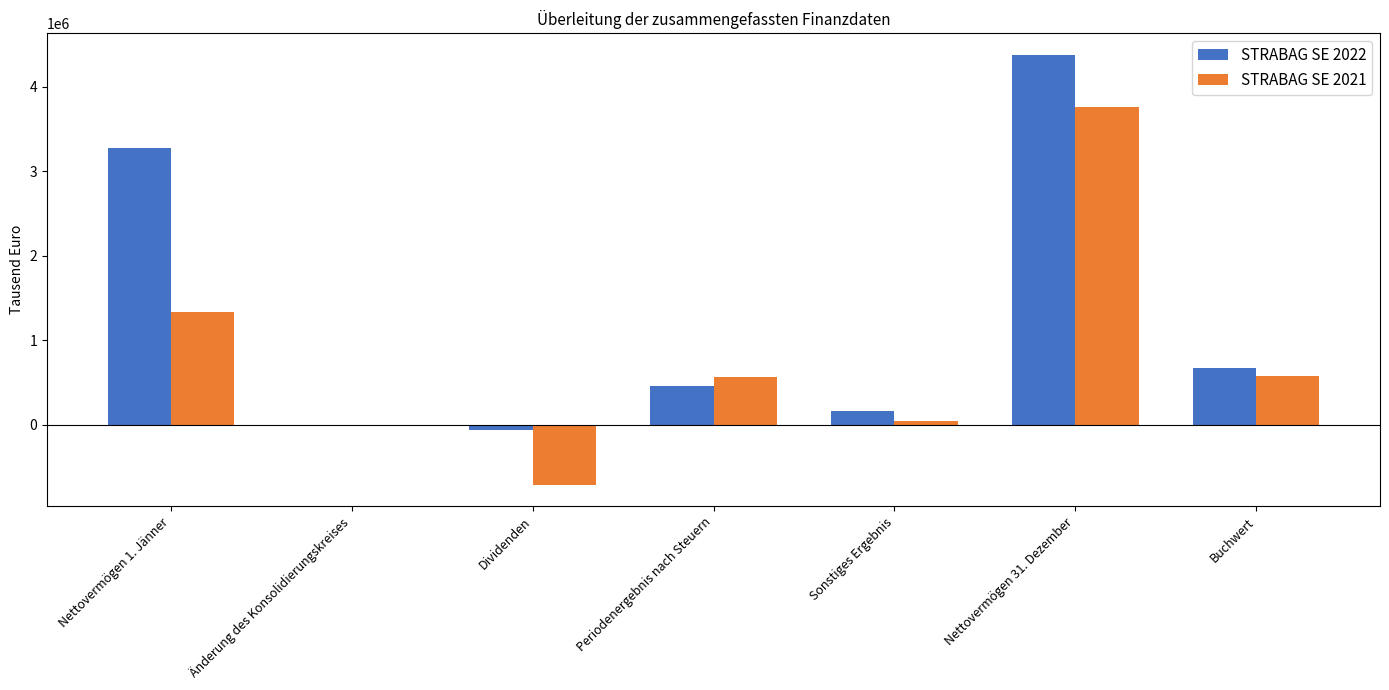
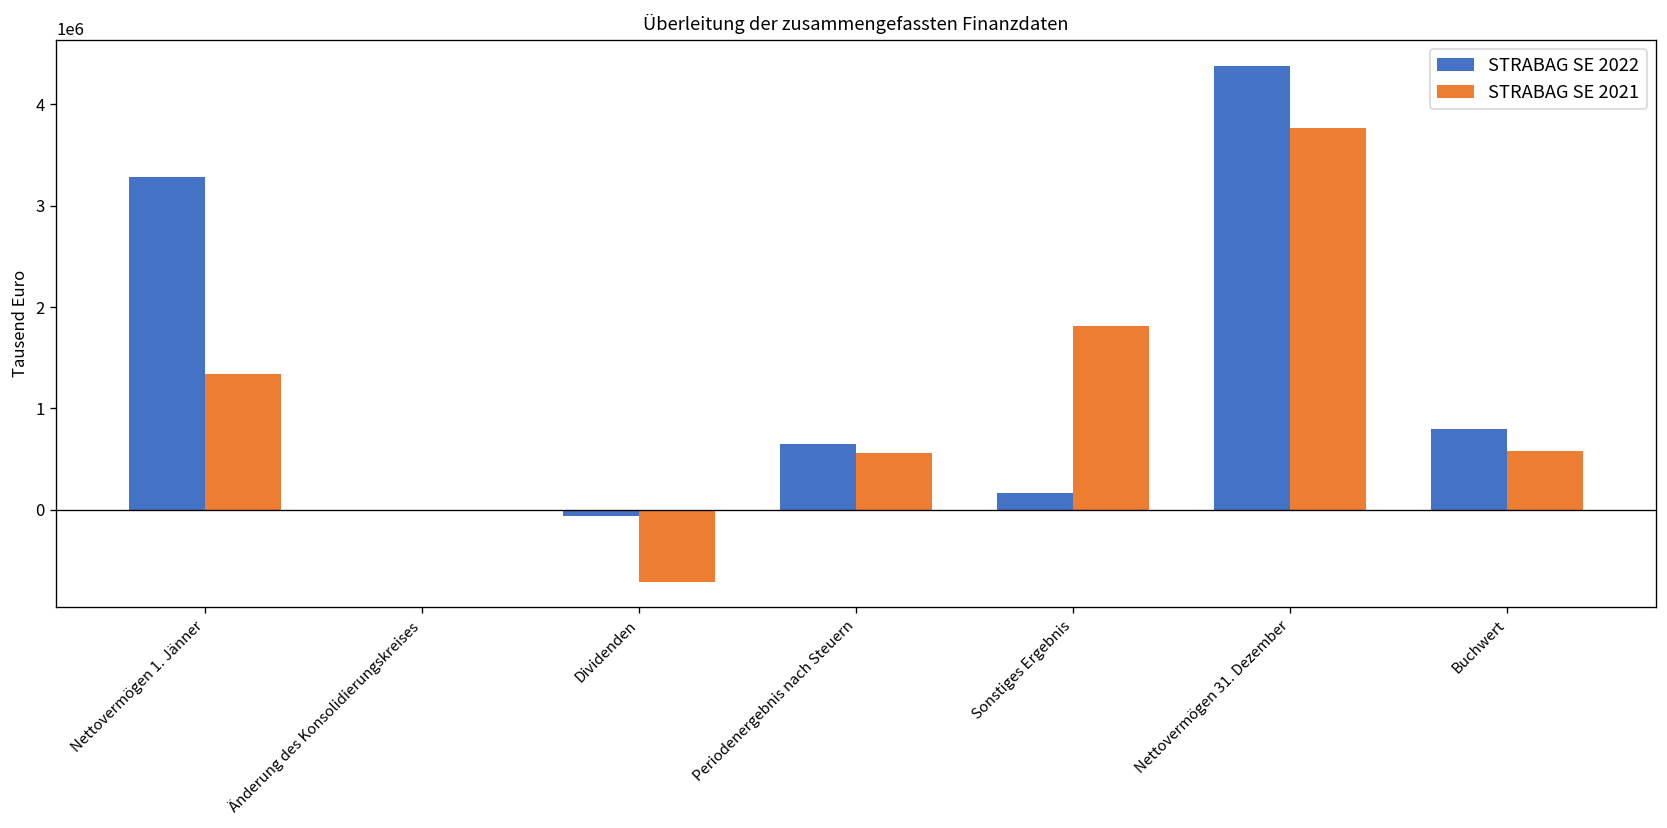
  {
    "STRABAG SE 2022": {
      "Nettovermögen 1. Jänner": 3300000,
      "Änderung des Konsolidierungskreises": 0,
      "Dividenden": -100000,
-     "Periodenergebnis nach Steuern": 500000,
+     "Periodenergebnis nach Steuern": 700000,
      "Sonstiges Ergebnis": 200000,
      "Nettovermögen 31. Dezember": 4400000,
-     "Buchwert": 700000
+     "Buchwert": 800000
    },
    "STRABAG SE 2021": {
      "Nettovermögen 1. Jänner": 1300000,
      "Änderung des Konsolidierungskreises": 0,
      "Dividenden": -700000,
      "Periodenergebnis nach Steuern": 600000,
-     "Sonstiges Ergebnis": 0,
+     "Sonstiges Ergebnis": 1800000,
      "Nettovermögen 31. Dezember": 3800000,
      "Buchwert": 600000
    }
  }
